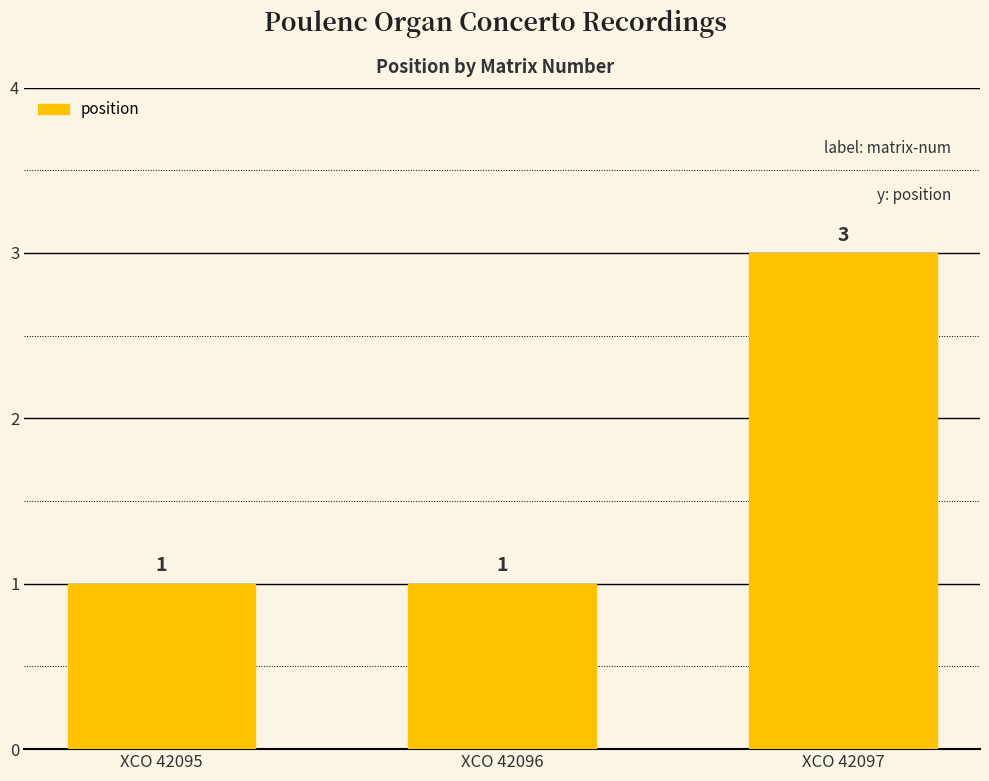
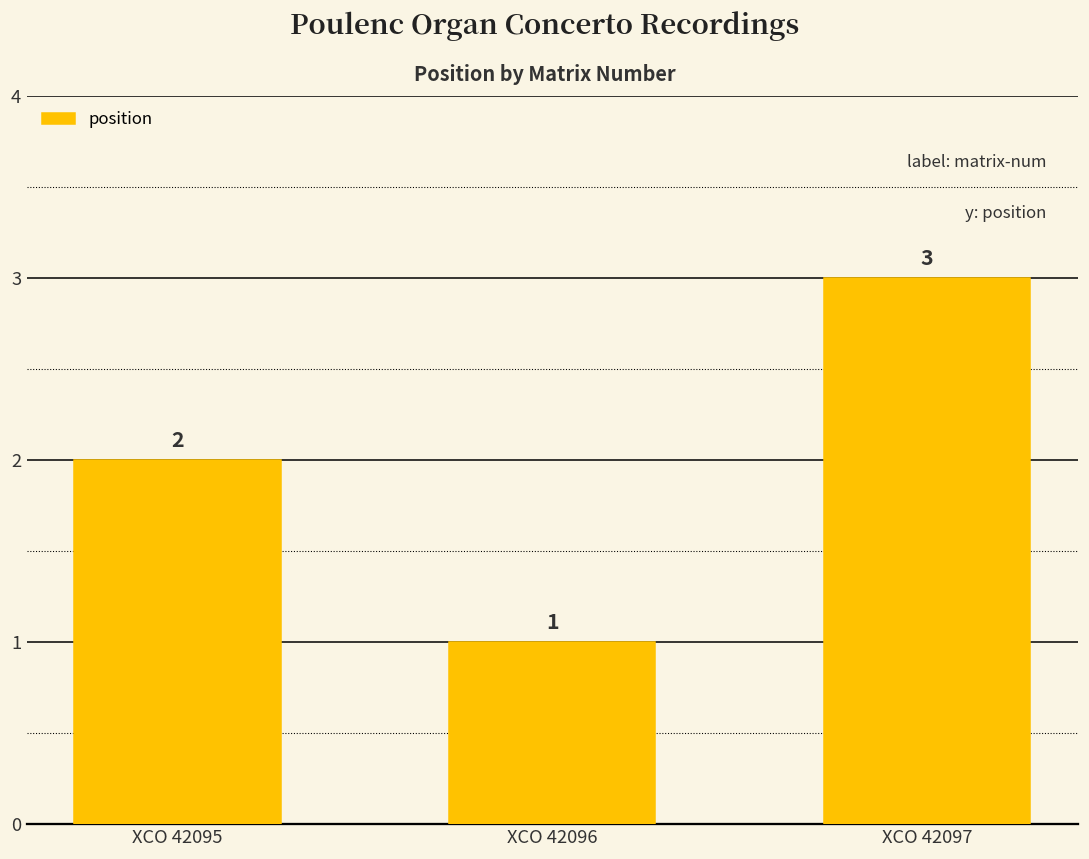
  {
-   "XCO 42095": 1,
+   "XCO 42095": 2,
    "XCO 42096": 1,
    "XCO 42097": 3
  }
